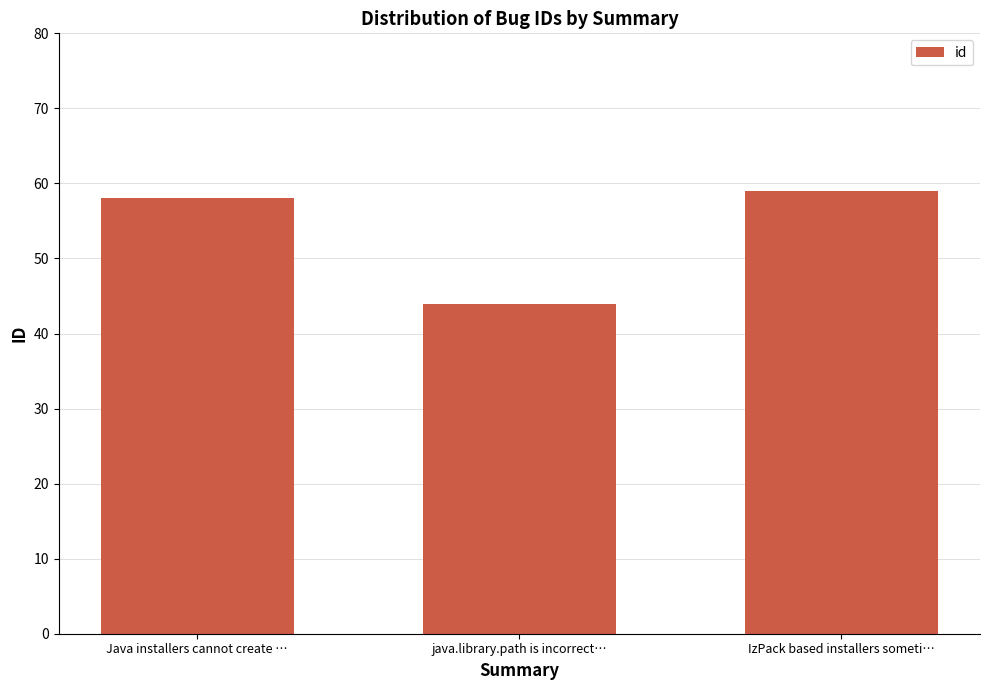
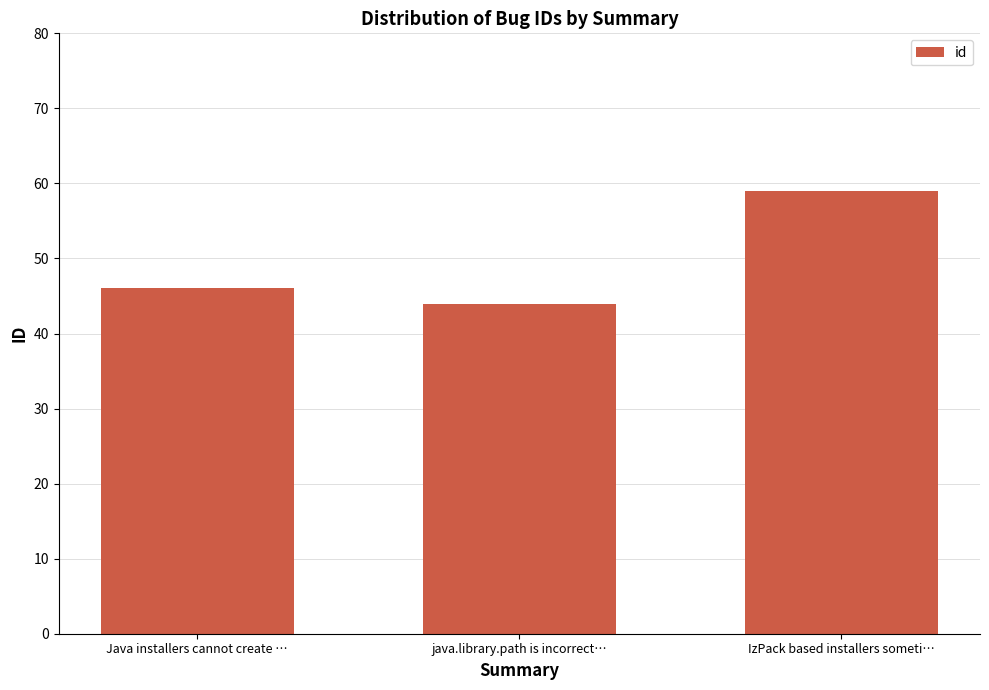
  {
-   "Java installers cannot create …": 58,
+   "Java installers cannot create …": 46,
    "java.library.path is incorrect…": 44,
    "IzPack based installers someti…": 59
  }
